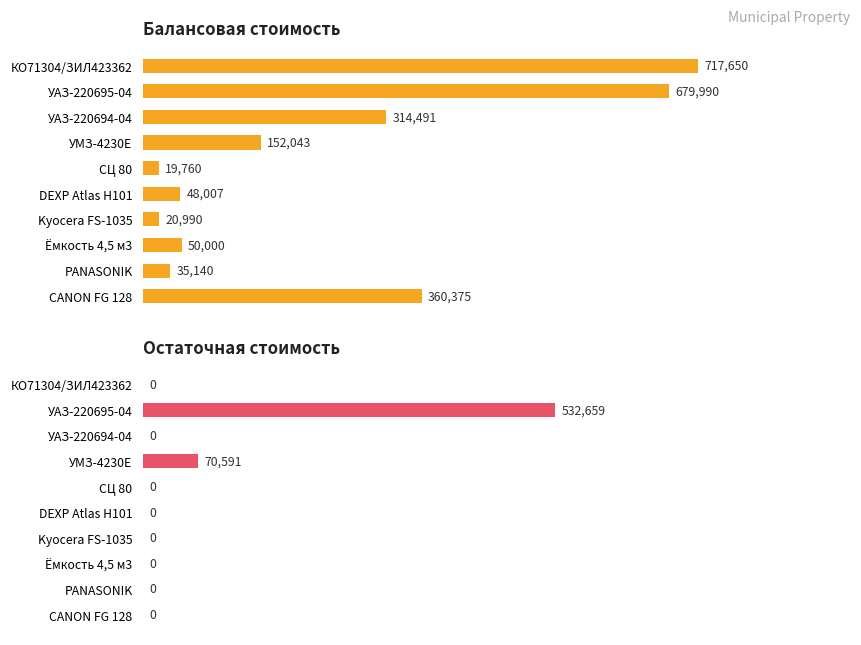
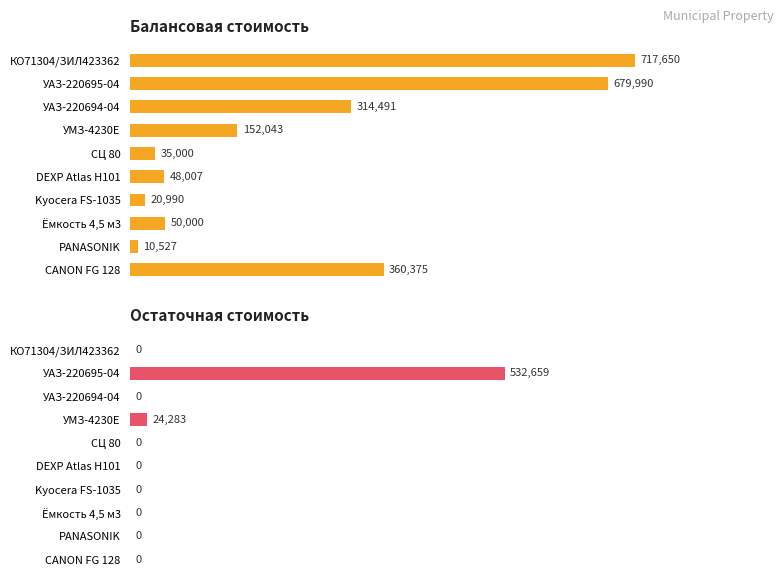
  {
    "Балансовая стоимость": {
      "КО71304/ЗИЛ423362": "717,650",
      "УАЗ-220695-04": "679,990",
      "УАЗ-220694-04": "314,491",
      "УМЗ-4230Е": "152,043",
-     "СЦ 80": "19,760",
+     "СЦ 80": "35,000",
      "DEXP Atlas H101": "48,007",
      "Kyocera FS-1035": "20,990",
      "Ёмкость 4,5 м3": "50,000",
-     "PANASONIK": "35,140",
+     "PANASONIK": "10,527",
      "CANON FG 128": "360,375"
    },
    "Остаточная стоимость": {
      "КО71304/ЗИЛ423362": "0",
      "УАЗ-220695-04": "532,659",
      "УАЗ-220694-04": "0",
-     "УМЗ-4230Е": "70,591",
+     "УМЗ-4230Е": "24,283",
      "СЦ 80": "0",
      "DEXP Atlas H101": "0",
      "Kyocera FS-1035": "0",
      "Ёмкость 4,5 м3": "0",
      "PANASONIK": "0",
      "CANON FG 128": "0"
    }
  }
